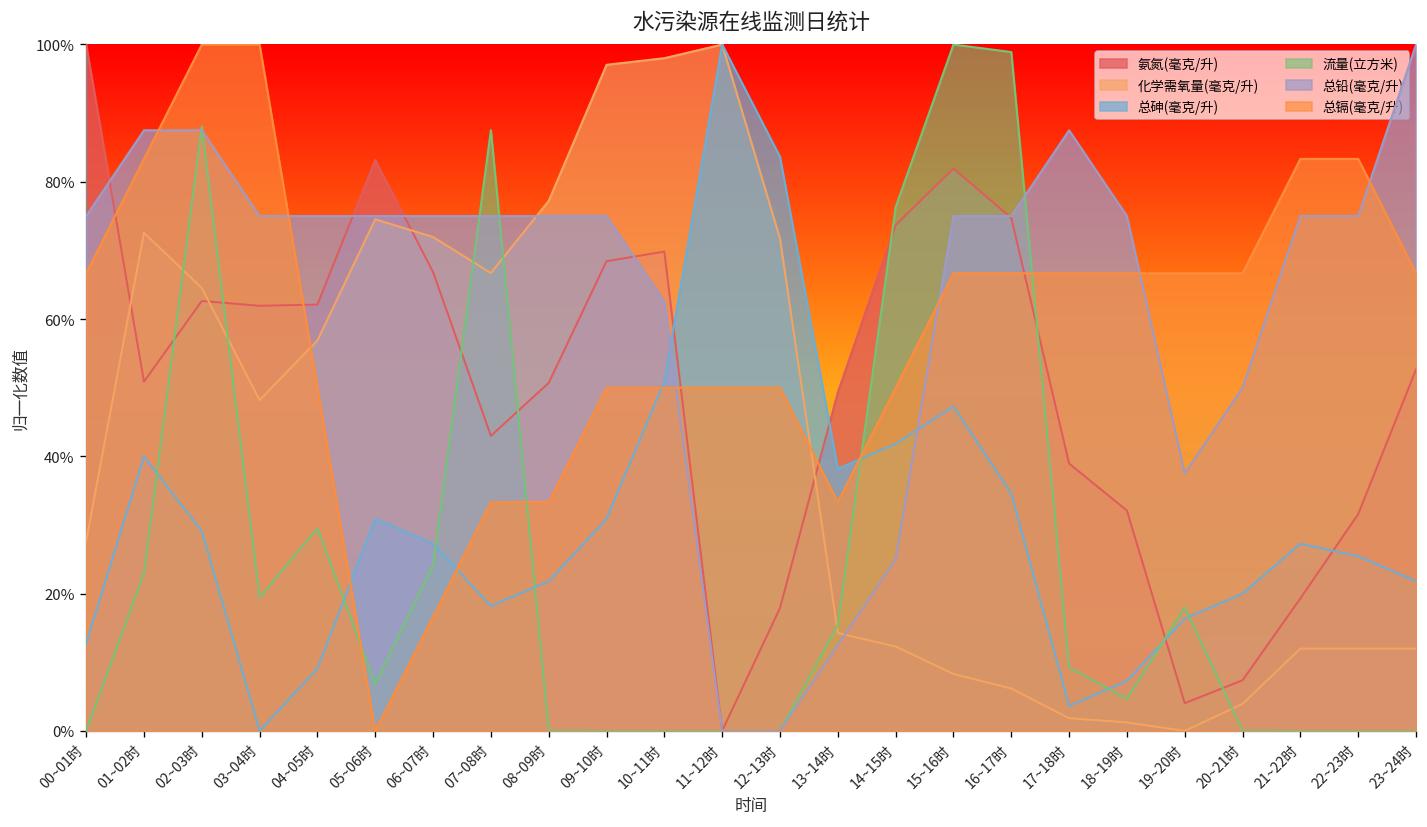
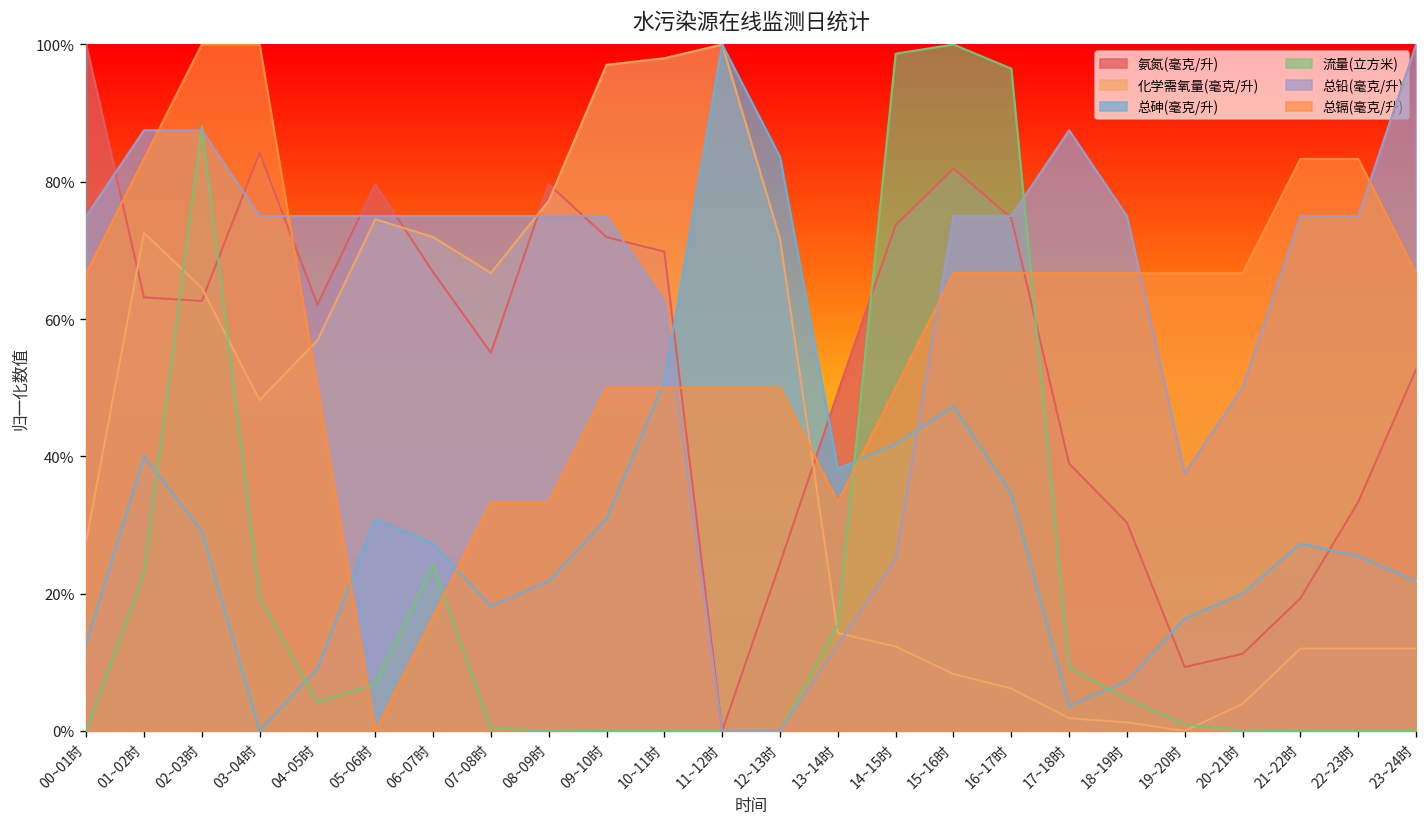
  {
    "氨氮(毫克/升)": {
      "00~01时": "100%",
-     "01~02时": "51%",
+     "01~02时": "63%",
      "02~03时": "63%",
-     "03~04时": "62%",
+     "03~04时": "84%",
      "04~05时": "62%",
-     "05~06时": "83%",
+     "05~06时": "80%",
      "06~07时": "67%",
-     "07~08时": "43%",
-     "08~09时": "51%",
-     "09~10时": "68%",
+     "07~08时": "55%",
+     "08~09时": "80%",
+     "09~10时": "72%",
      "10~11时": "70%",
-     "12~13时": "18%",
+     "12~13时": "24%",
      "13~14时": "49%",
      "14~15时": "74%",
      "15~16时": "82%",
      "17~18时": "39%",
-     "18~19时": "32%",
-     "19~20时": "4%",
-     "20~21时": "7%",
+     "18~19时": "30%",
+     "19~20时": "9%",
+     "20~21时": "11%",
      "21~22时": "19%",
-     "22~23时": "32%",
+     "22~23时": "33%",
      "23~24时": "53%"
    },
    "流量(立方米)": {
      "00~01时": "0%",
      "01~02时": "23%",
      "02~03时": "88%",
      "03~04时": "19%",
-     "04~05时": "30%",
+     "04~05时": "4%",
      "05~06时": "7%",
      "06~07时": "24%",
-     "07~08时": "88%",
+     "07~08时": "0%",
      "08~09时": "0%",
      "09~10时": "0%",
      "10~11时": "0%",
      "13~14时": "15%",
-     "14~15时": "76%",
+     "14~15时": "99%",
      "15~16时": "100%",
-     "16~17时": "99%",
+     "16~17时": "96%",
      "17~18时": "9%",
      "18~19时": "5%",
-     "19~20时": "18%",
+     "19~20时": "1%",
      "20~21时": "0%",
      "21~22时": "0%",
      "22~23时": "0%",
      "23~24时": "0%"
    }
  }
